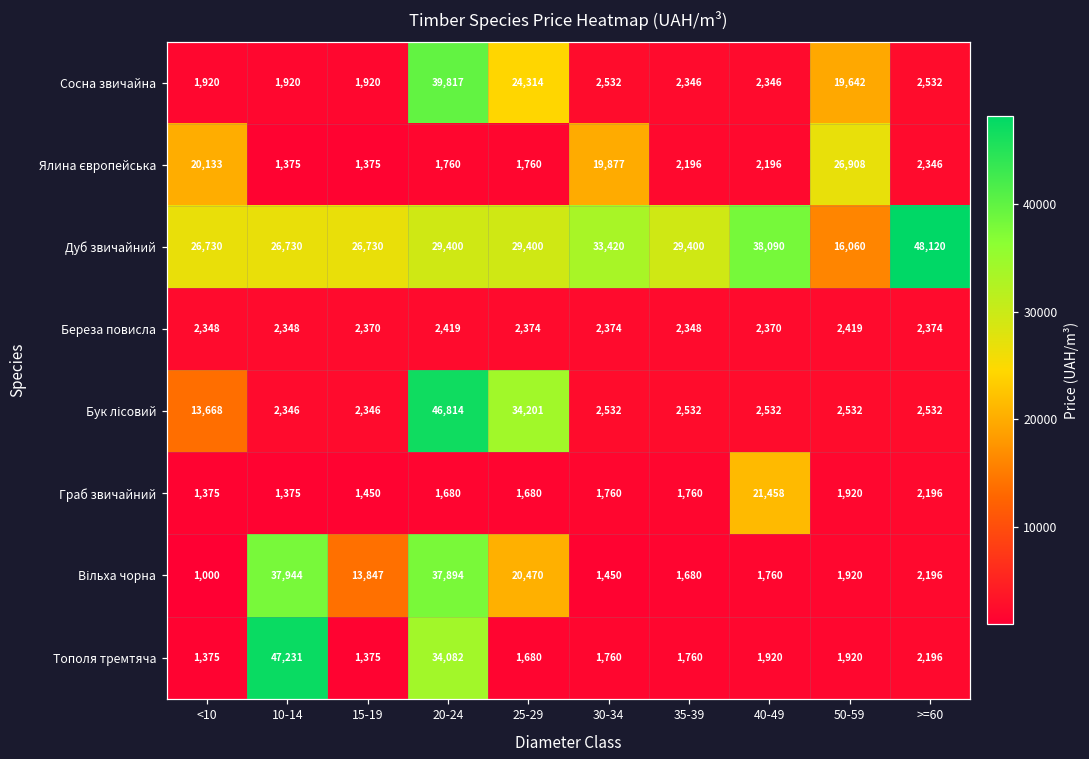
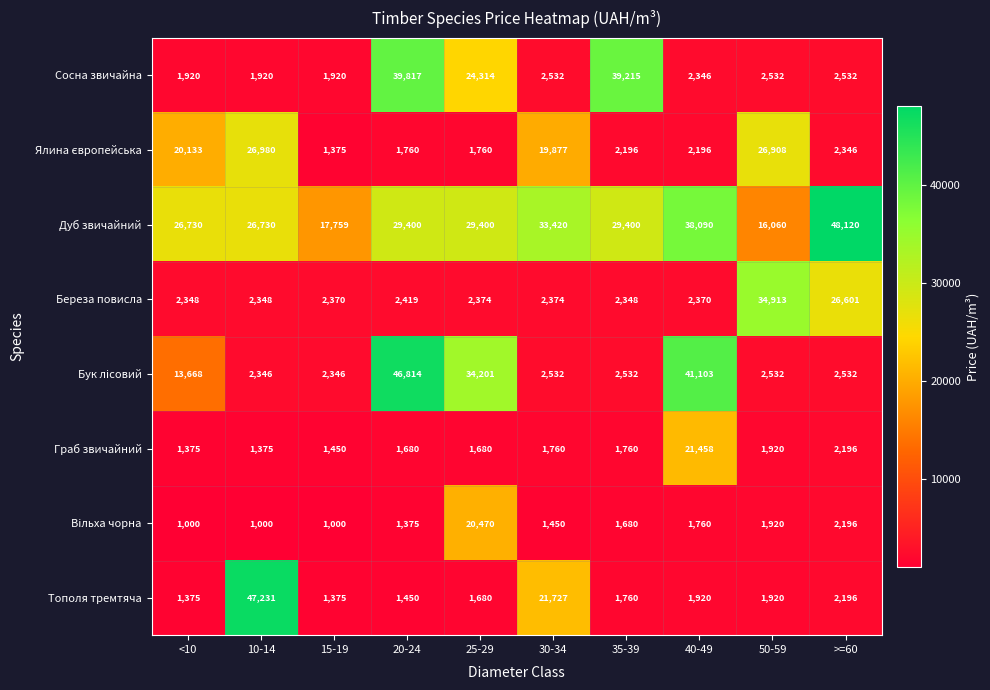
  {
    "Сосна звичайна": {
      "<10": "1,920",
      "10-14": "1,920",
      "15-19": "1,920",
      "20-24": "39,817",
      "25-29": "24,314",
      "30-34": "2,532",
-     "35-39": "2,346",
+     "35-39": "39,215",
      "40-49": "2,346",
-     "50-59": "19,642",
+     "50-59": "2,532",
      ">=60": "2,532"
    },
    "Ялина європейська": {
      "<10": "20,133",
-     "10-14": "1,375",
+     "10-14": "26,980",
      "15-19": "1,375",
      "20-24": "1,760",
      "25-29": "1,760",
      "30-34": "19,877",
      "35-39": "2,196",
      "40-49": "2,196",
      "50-59": "26,908",
      ">=60": "2,346"
    },
    "Дуб звичайний": {
      "<10": "26,730",
      "10-14": "26,730",
-     "15-19": "26,730",
+     "15-19": "17,759",
      "20-24": "29,400",
      "25-29": "29,400",
      "30-34": "33,420",
      "35-39": "29,400",
      "40-49": "38,090",
      "50-59": "16,060",
      ">=60": "48,120"
    },
    "Береза повисла": {
      "<10": "2,348",
      "10-14": "2,348",
      "15-19": "2,370",
      "20-24": "2,419",
      "25-29": "2,374",
      "30-34": "2,374",
      "35-39": "2,348",
      "40-49": "2,370",
-     "50-59": "2,419",
-     ">=60": "2,374"
+     "50-59": "34,913",
+     ">=60": "26,601"
    },
    "Бук лісовий": {
      "<10": "13,668",
      "10-14": "2,346",
      "15-19": "2,346",
      "20-24": "46,814",
      "25-29": "34,201",
      "30-34": "2,532",
      "35-39": "2,532",
-     "40-49": "2,532",
+     "40-49": "41,103",
      "50-59": "2,532",
      ">=60": "2,532"
    },
    "Граб звичайний": {
      "<10": "1,375",
      "10-14": "1,375",
      "15-19": "1,450",
      "20-24": "1,680",
      "25-29": "1,680",
      "30-34": "1,760",
      "35-39": "1,760",
      "40-49": "21,458",
      "50-59": "1,920",
      ">=60": "2,196"
    },
    "Вільха чорна": {
      "<10": "1,000",
-     "10-14": "37,944",
-     "15-19": "13,847",
-     "20-24": "37,894",
+     "10-14": "1,000",
+     "15-19": "1,000",
+     "20-24": "1,375",
      "25-29": "20,470",
      "30-34": "1,450",
      "35-39": "1,680",
      "40-49": "1,760",
      "50-59": "1,920",
      ">=60": "2,196"
    },
    "Тополя тремтяча": {
      "<10": "1,375",
      "10-14": "47,231",
      "15-19": "1,375",
-     "20-24": "34,082",
+     "20-24": "1,450",
      "25-29": "1,680",
-     "30-34": "1,760",
+     "30-34": "21,727",
      "35-39": "1,760",
      "40-49": "1,920",
      "50-59": "1,920",
      ">=60": "2,196"
    }
  }
